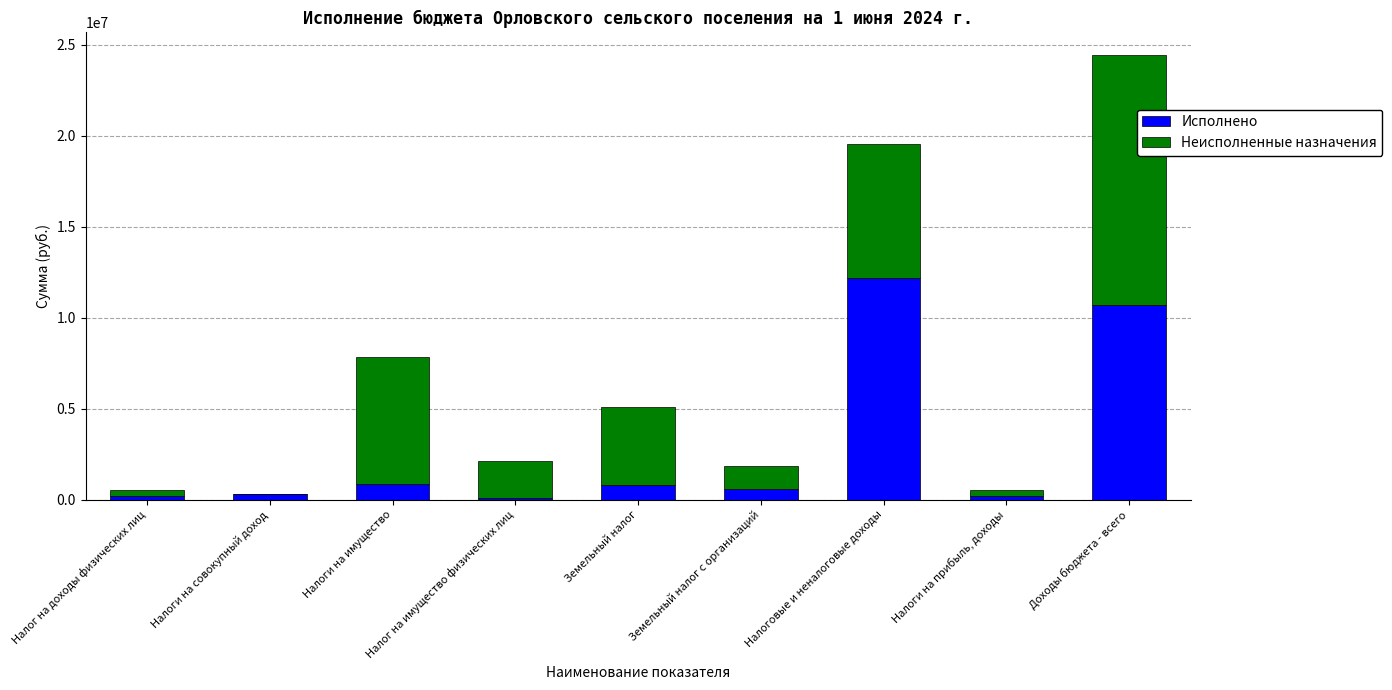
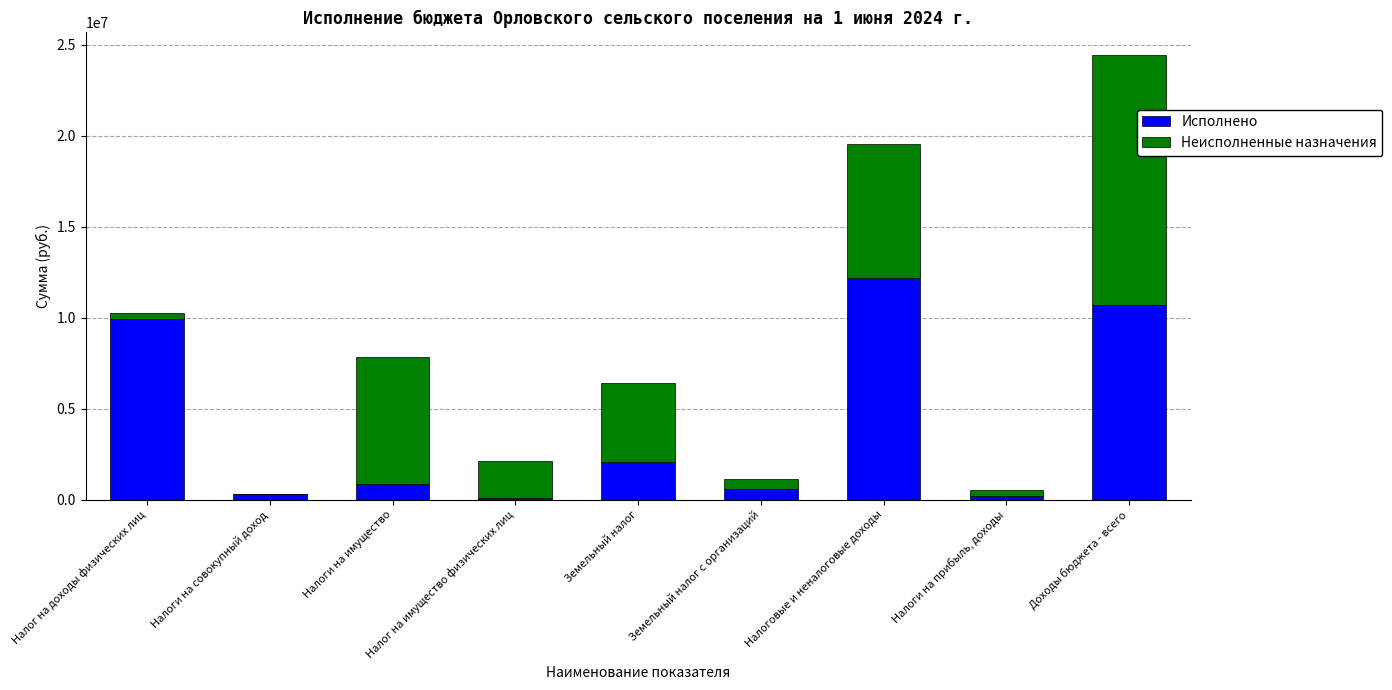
  {
    "Исполнено": {
-     "Налог на доходы физических лиц": 200000,
+     "Налог на доходы физических лиц": 9900000,
      "Налоги на совокупный доход": 300000,
      "Налоги на имущество": 900000,
-     "Земельный налог": 800000,
+     "Земельный налог": 2100000,
      "Земельный налог с организаций": 600000,
      "Налоговые и неналоговые доходы": 12200000,
      "Налоги на прибыль, доходы": 200000,
      "Доходы бюджета - всего": 10700000
    },
    "Неисполненные назначения": {
      "Налог на доходы физических лиц": 400000,
      "Налоги на совокупный доход": 0,
      "Налоги на имущество": 6900000,
      "Налог на имущество физических лиц": 2000000,
      "Земельный налог": 4300000,
-     "Земельный налог с организаций": 1300000,
+     "Земельный налог с организаций": 500000,
      "Налоговые и неналоговые доходы": 7400000,
      "Налоги на прибыль, доходы": 400000,
      "Доходы бюджета - всего": 13700000
    }
  }
